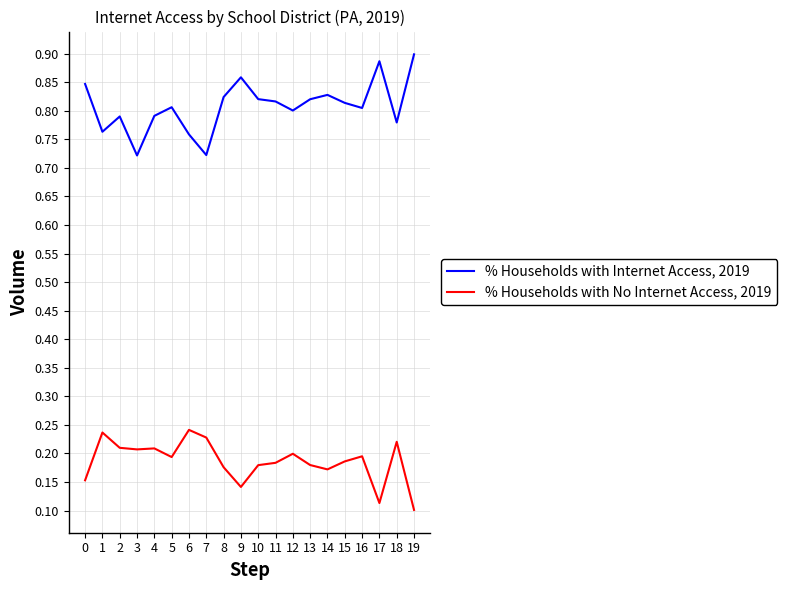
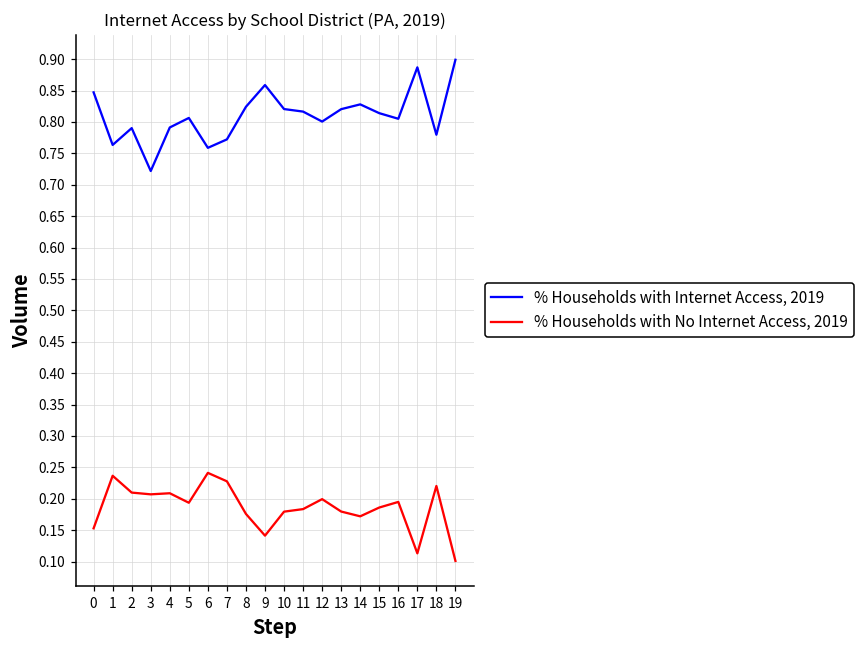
  {
    "% Households with Internet Access, 2019": {
      "0": 0.85,
      "1": 0.76,
      "2": 0.79,
      "3": 0.72,
      "4": 0.79,
      "5": 0.81,
      "6": 0.76,
-     "7": 0.72,
+     "7": 0.77,
      "8": 0.82,
      "9": 0.86,
      "10": 0.82,
      "11": 0.82,
      "12": 0.80,
      "13": 0.82,
      "14": 0.83,
      "15": 0.81,
      "16": 0.81,
      "17": 0.89,
      "18": 0.78,
      "19": 0.90
    },
    "% Households with No Internet Access, 2019": {
      "0": 0.15,
      "1": 0.24,
      "2": 0.21,
      "3": 0.21,
      "4": 0.21,
      "5": 0.19,
      "6": 0.24,
      "7": 0.23,
      "8": 0.18,
      "9": 0.14,
      "10": 0.18,
      "11": 0.18,
      "12": 0.20,
      "13": 0.18,
      "14": 0.17,
      "15": 0.19,
      "16": 0.19,
      "17": 0.11,
      "18": 0.22,
      "19": 0.10
    }
  }
